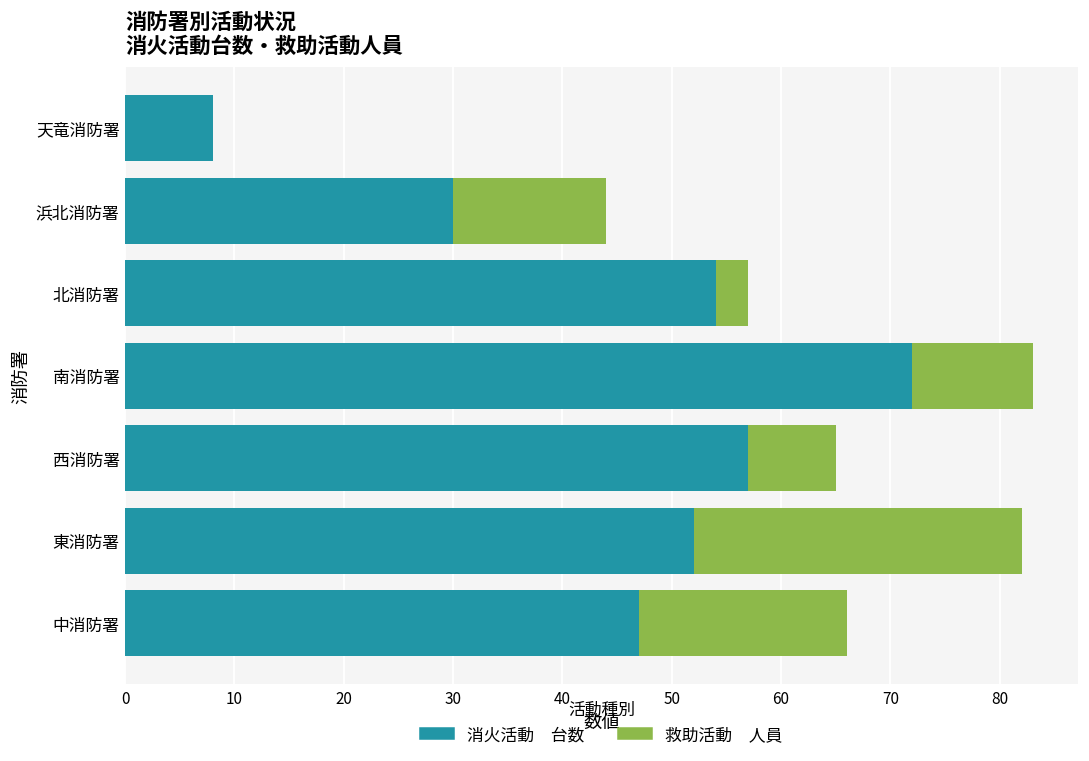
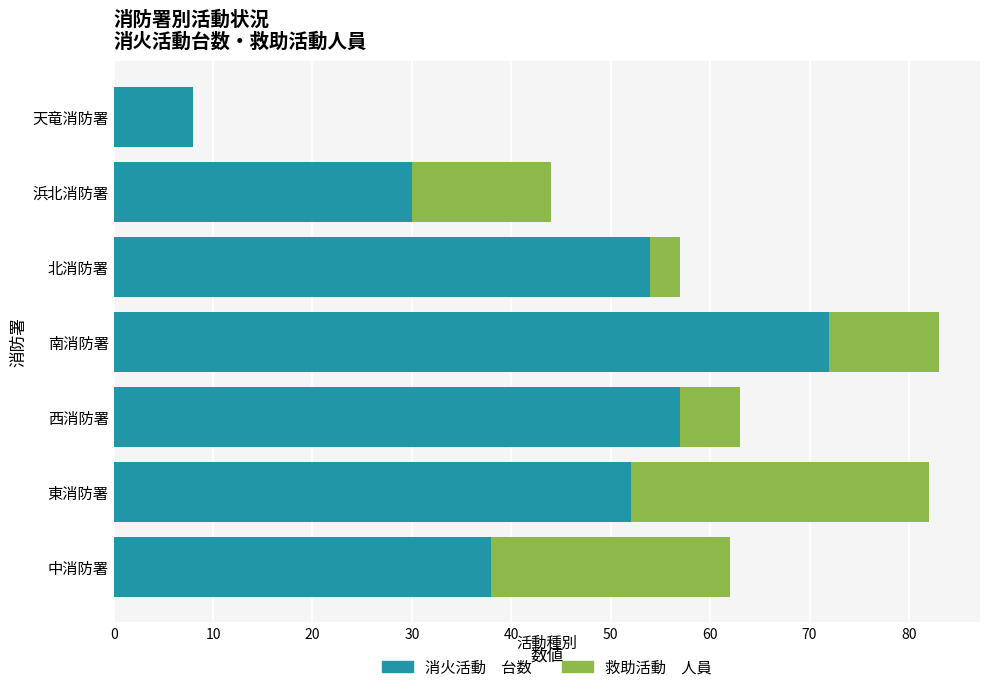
  {
    "消火活動 台数": {
      "天竜消防署": 8,
      "浜北消防署": 30,
      "北消防署": 54,
      "南消防署": 72,
      "西消防署": 57,
      "東消防署": 52,
-     "中消防署": 47
+     "中消防署": 38
    },
    "救助活動 人員": {
      "天竜消防署": 0,
      "浜北消防署": 14,
      "北消防署": 3,
      "南消防署": 11,
-     "西消防署": 8,
+     "西消防署": 6,
      "東消防署": 30,
-     "中消防署": 19
+     "中消防署": 24
    }
  }
